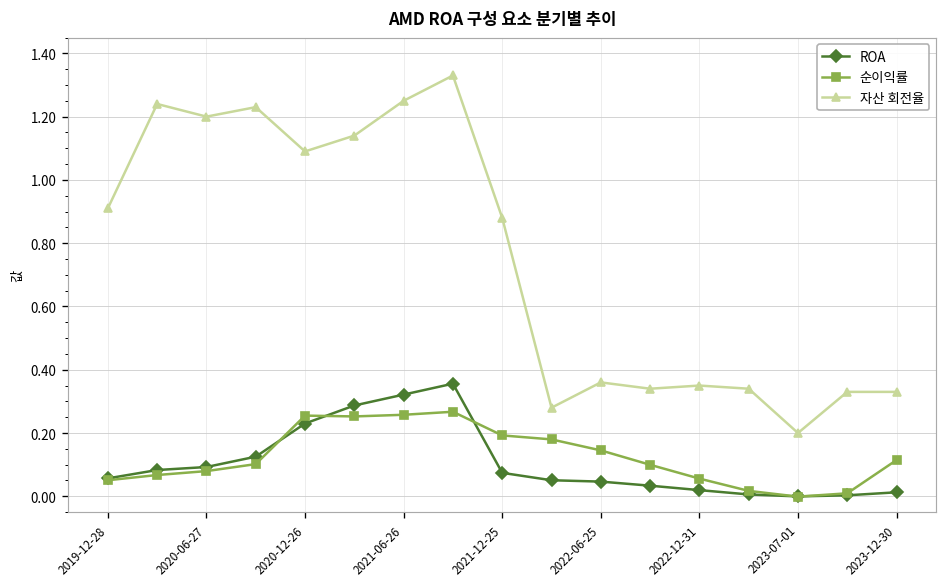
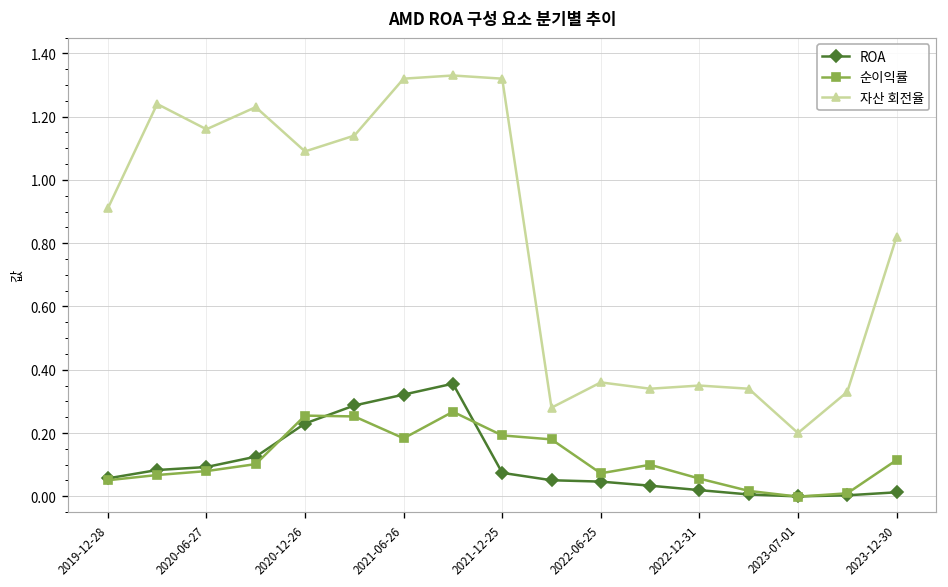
  {
    "ROA": {
      "2020-06-27": 0.09,
      "2020-12-26": 0.23,
      "2021-06-26": 0.32,
      "2021-12-25": 0.07,
      "2022-06-25": 0.05,
      "2022-12-31": 0.02,
      "2023-12-30": 0.01
    },
    "순이익률": {
      "2020-06-27": 0.08,
      "2020-12-26": 0.26,
-     "2021-06-26": 0.26,
+     "2021-06-26": 0.18,
      "2021-12-25": 0.19,
-     "2022-06-25": 0.15,
+     "2022-06-25": 0.07,
      "2022-12-31": 0.06,
      "2023-12-30": 0.11
    },
    "자산 회전율": {
      "2019-12-28": 0.91,
-     "2020-06-27": 1.20,
+     "2020-06-27": 1.16,
      "2020-12-26": 1.09,
-     "2021-06-26": 1.25,
-     "2021-12-25": 0.88,
+     "2021-06-26": 1.32,
+     "2021-12-25": 1.32,
      "2022-06-25": 0.36,
      "2022-12-31": 0.35,
      "2023-07-01": 0.20,
-     "2023-12-30": 0.33
+     "2023-12-30": 0.82
    }
  }
